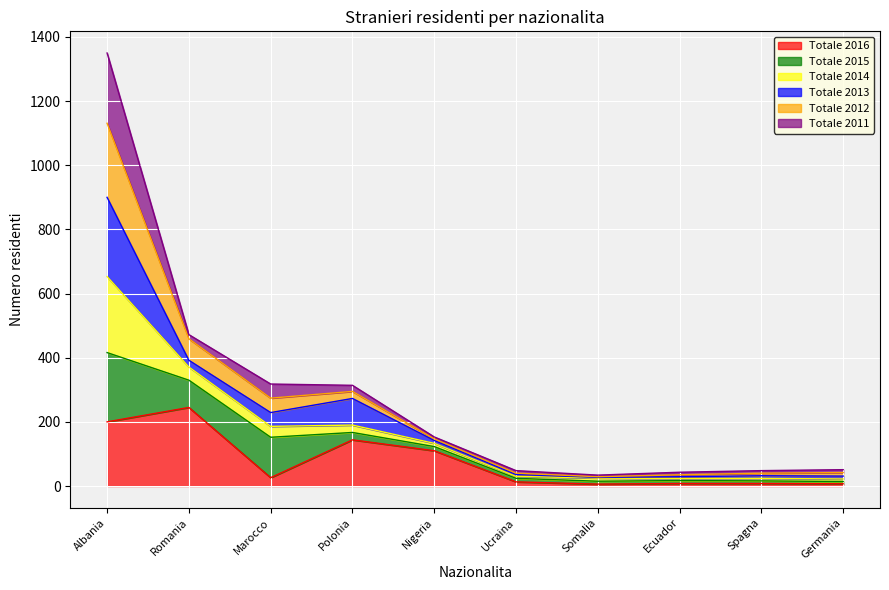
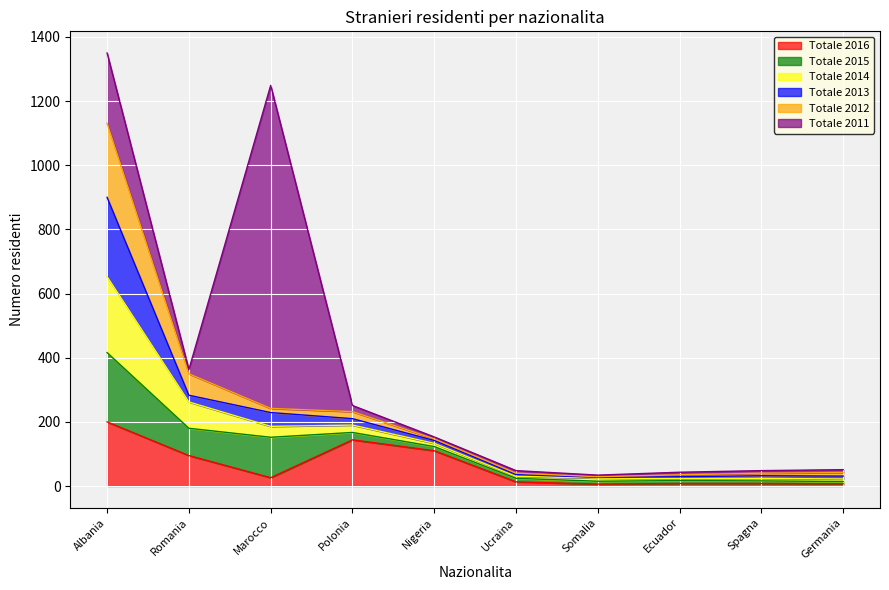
  {
    "Totale 2016": {
      "Albania": 200,
-     "Romania": 250,
+     "Romania": 100,
      "Marocco": 30,
      "Polonia": 140,
      "Nigeria": 110,
      "Ucraina": 10,
      "Somalia": 10,
      "Ecuador": 10,
      "Spagna": 10
    },
    "Totale 2015": {
      "Albania": 220,
      "Romania": 90,
      "Marocco": 130,
      "Polonia": 20,
      "Nigeria": 10,
      "Somalia": 10,
      "Spagna": 10
    },
    "Totale 2014": {
      "Albania": 240,
-     "Romania": 40,
+     "Romania": 80,
      "Marocco": 30,
      "Polonia": 20,
      "Nigeria": 10
    },
    "Totale 2013": {
      "Albania": 250,
      "Romania": 20,
      "Marocco": 40,
-     "Polonia": 80,
+     "Polonia": 20,
      "Germania": 10
    },
    "Totale 2012": {
      "Albania": 230,
      "Romania": 70,
-     "Marocco": 50,
+     "Marocco": 10,
      "Polonia": 20,
      "Spagna": 10,
      "Germania": 10
    },
    "Totale 2011": {
      "Albania": 220,
      "Romania": 10,
-     "Marocco": 40,
+     "Marocco": 1010,
      "Polonia": 20,
      "Ucraina": 10,
      "Ecuador": 10,
      "Spagna": 10,
      "Germania": 10
    }
  }
